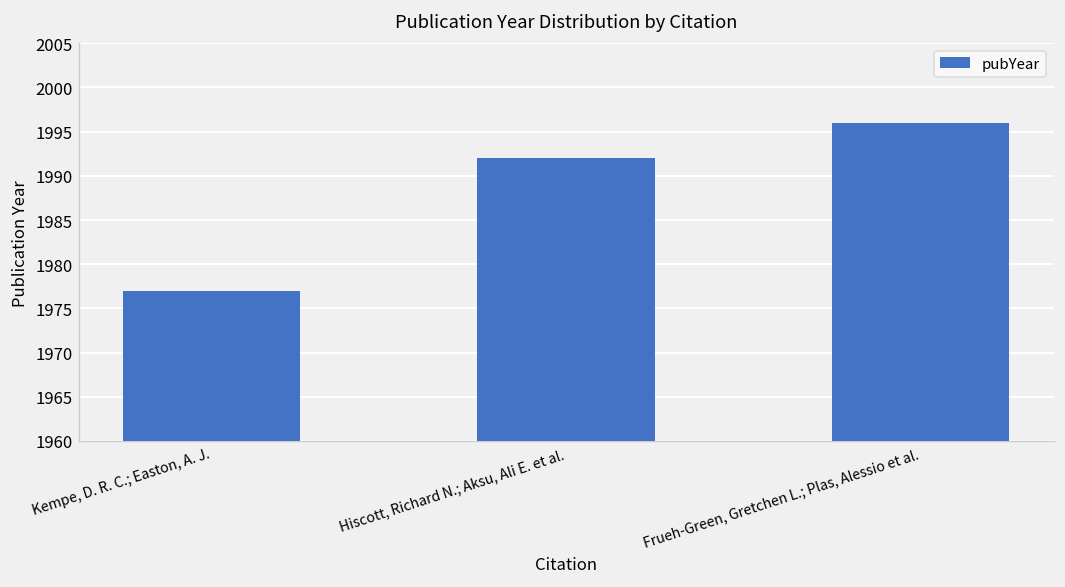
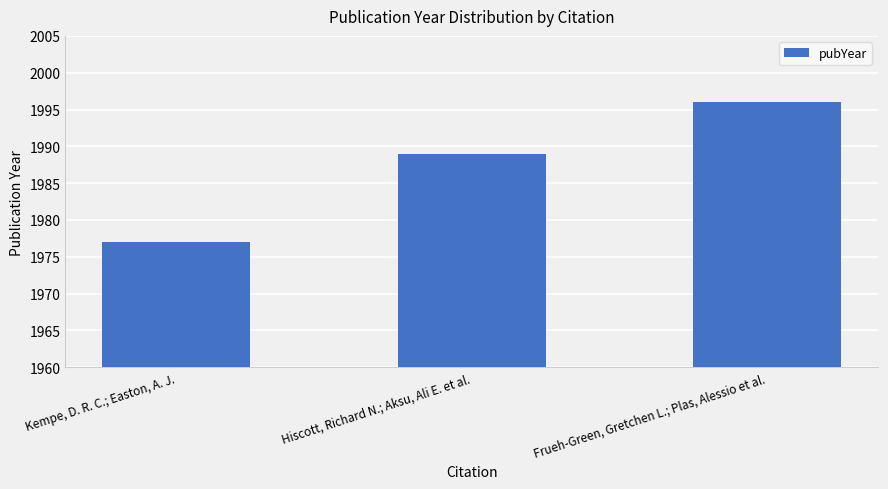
  {
    "Kempe, D. R. C.; Easton, A. J.": 1977,
-   "Hiscott, Richard N.; Aksu, Ali E. et al.": 1992,
+   "Hiscott, Richard N.; Aksu, Ali E. et al.": 1989,
    "Frueh-Green, Gretchen L.; Plas, Alessio et al.": 1996
  }
